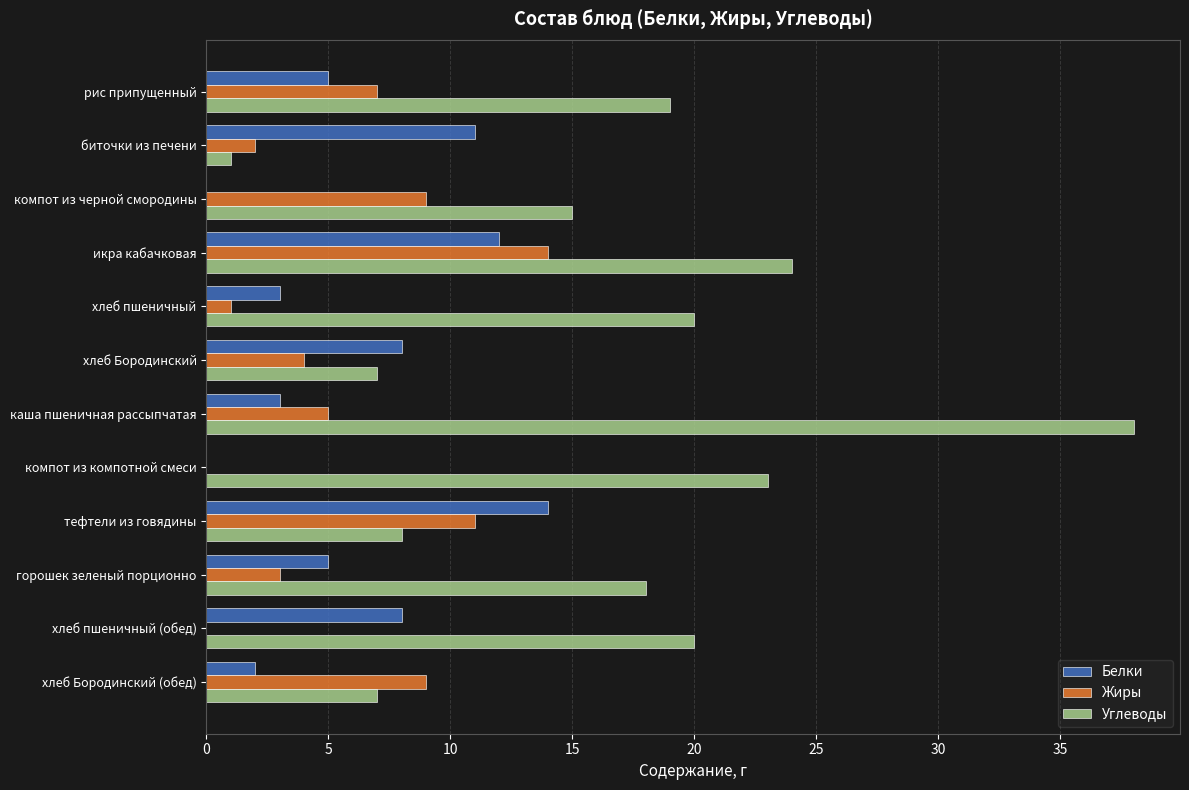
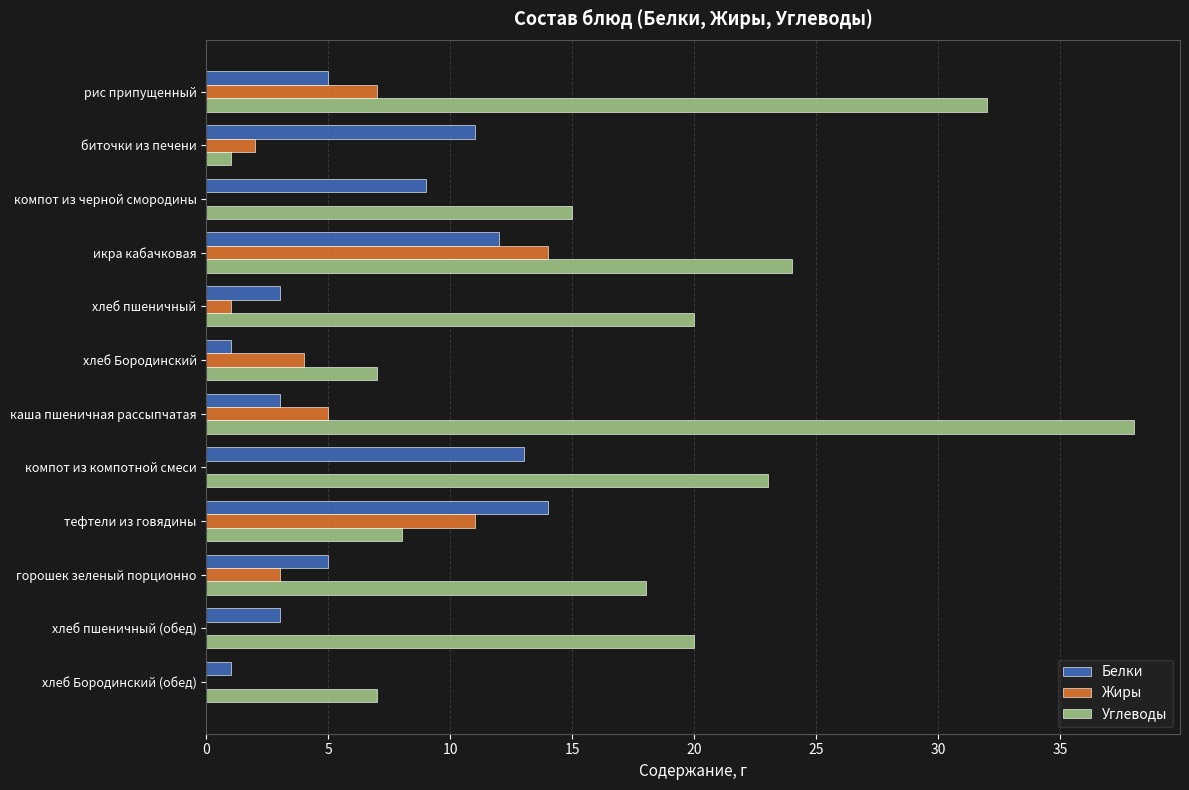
  {
    "Белки": {
      "рис припущенный": 5,
      "биточки из печени": 11,
-     "компот из черной смородины": 0,
+     "компот из черной смородины": 9,
      "икра кабачковая": 12,
      "хлеб пшеничный": 3,
-     "хлеб Бородинский": 8,
+     "хлеб Бородинский": 1,
      "каша пшеничная рассыпчатая": 3,
-     "компот из компотной смеси": 0,
+     "компот из компотной смеси": 13,
      "тефтели из говядины": 14,
      "горошек зеленый порционно": 5,
-     "хлеб пшеничный (обед)": 8,
-     "хлеб Бородинский (обед)": 2
+     "хлеб пшеничный (обед)": 3,
+     "хлеб Бородинский (обед)": 1
    },
    "Жиры": {
      "рис припущенный": 7,
      "биточки из печени": 2,
-     "компот из черной смородины": 9,
+     "компот из черной смородины": 0,
      "икра кабачковая": 14,
      "хлеб пшеничный": 1,
      "хлеб Бородинский": 4,
      "каша пшеничная рассыпчатая": 5,
      "компот из компотной смеси": 0,
      "тефтели из говядины": 11,
      "горошек зеленый порционно": 3,
      "хлеб пшеничный (обед)": 0,
-     "хлеб Бородинский (обед)": 9
+     "хлеб Бородинский (обед)": 0
    },
    "Углеводы": {
-     "рис припущенный": 19,
+     "рис припущенный": 32,
      "биточки из печени": 1,
      "компот из черной смородины": 15,
      "икра кабачковая": 24,
      "хлеб пшеничный": 20,
      "хлеб Бородинский": 7,
      "каша пшеничная рассыпчатая": 38,
      "компот из компотной смеси": 23,
      "тефтели из говядины": 8,
      "горошек зеленый порционно": 18,
      "хлеб пшеничный (обед)": 20,
      "хлеб Бородинский (обед)": 7
    }
  }
